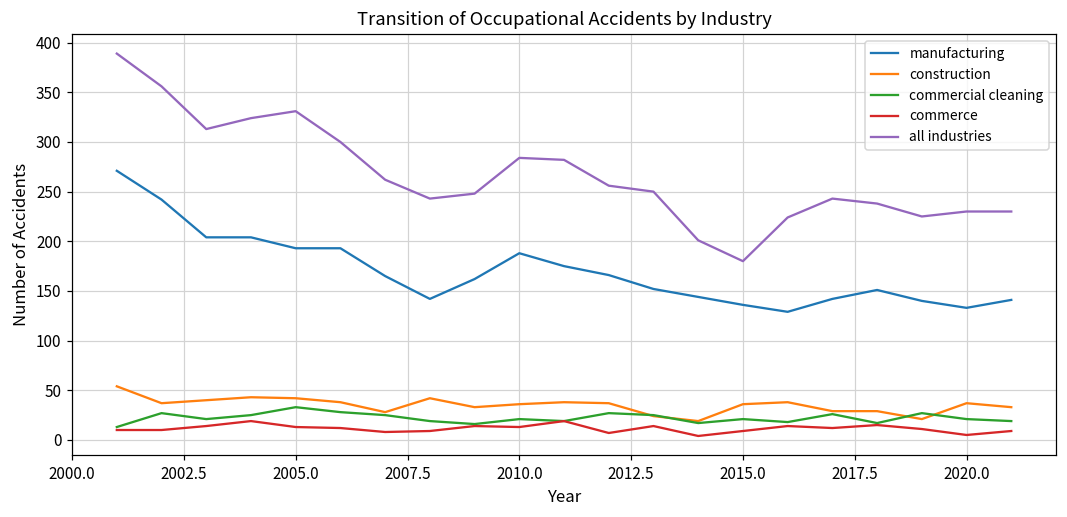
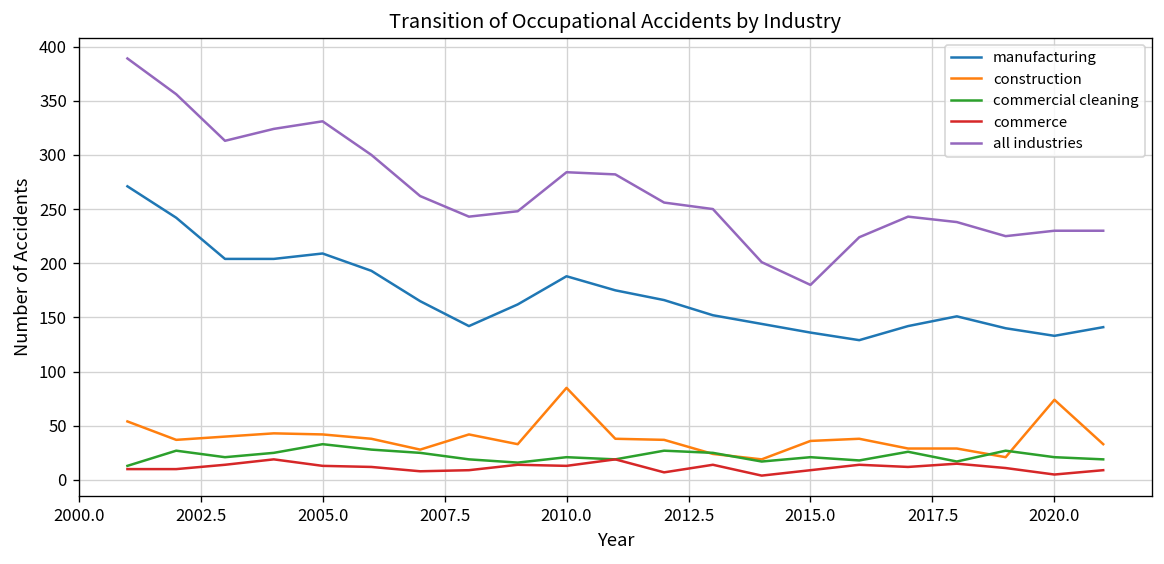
  {
    "manufacturing": {
-     "2005.0": 190,
+     "2005.0": 210,
      "2010.0": 190,
      "2015.0": 140,
      "2020.0": 130
    },
    "construction": {
      "2005.0": 40,
-     "2010.0": 40,
+     "2010.0": 90,
      "2015.0": 40,
-     "2020.0": 40
+     "2020.0": 70
    },
    "commercial cleaning": {
      "2005.0": 30,
      "2010.0": 20,
      "2015.0": 20,
      "2020.0": 20
    },
    "commerce": {
      "2005.0": 10,
      "2010.0": 10,
      "2015.0": 10,
      "2020.0": 10
    },
    "all industries": {
      "2005.0": 330,
      "2010.0": 280,
      "2015.0": 180,
      "2020.0": 230
    }
  }
